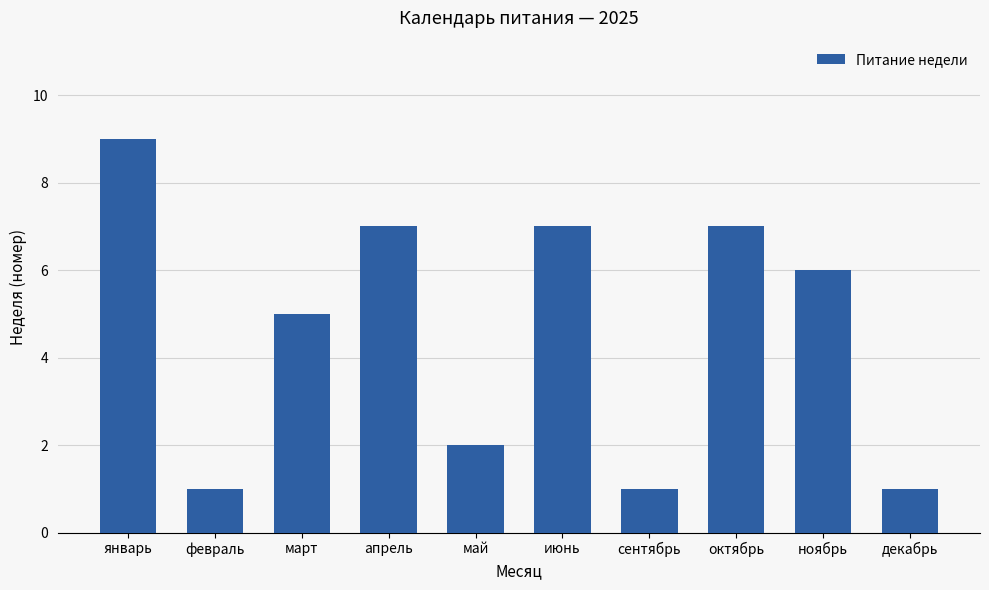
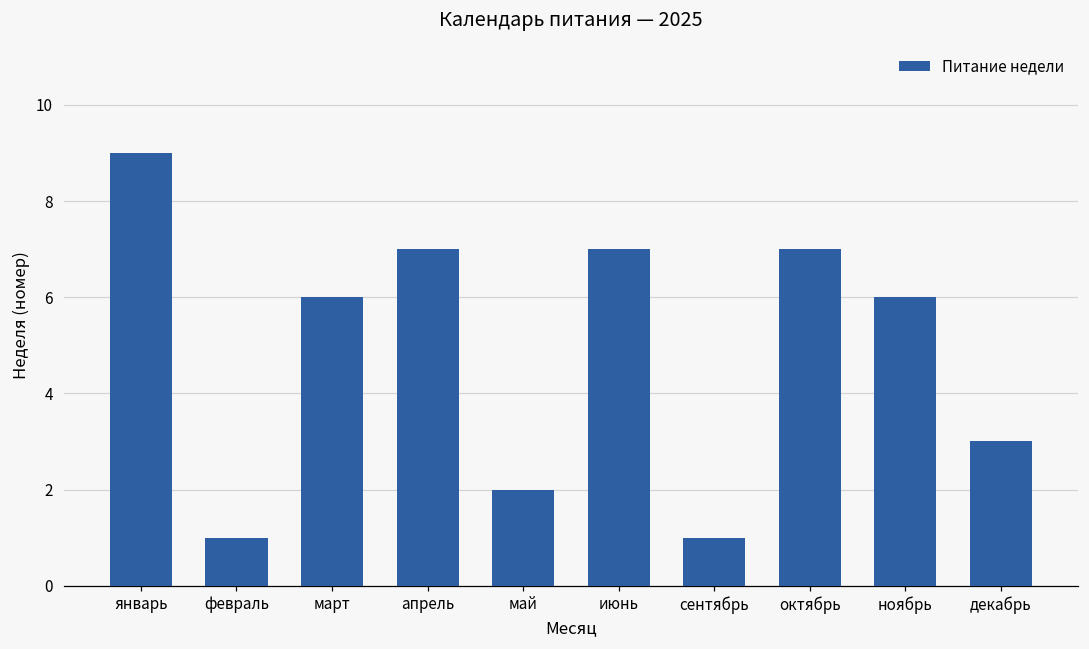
  {
    "январь": 9,
    "февраль": 1,
-   "март": 5,
+   "март": 6,
    "апрель": 7,
    "май": 2,
    "июнь": 7,
    "сентябрь": 1,
    "октябрь": 7,
    "ноябрь": 6,
-   "декабрь": 1
+   "декабрь": 3
  }
